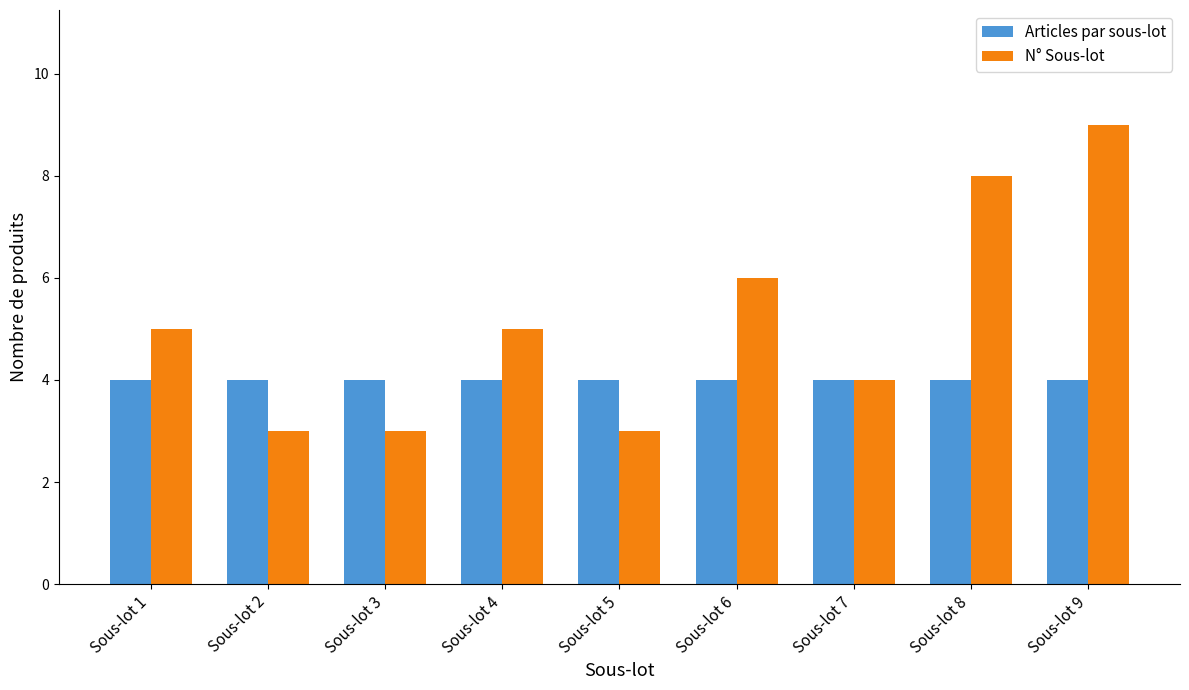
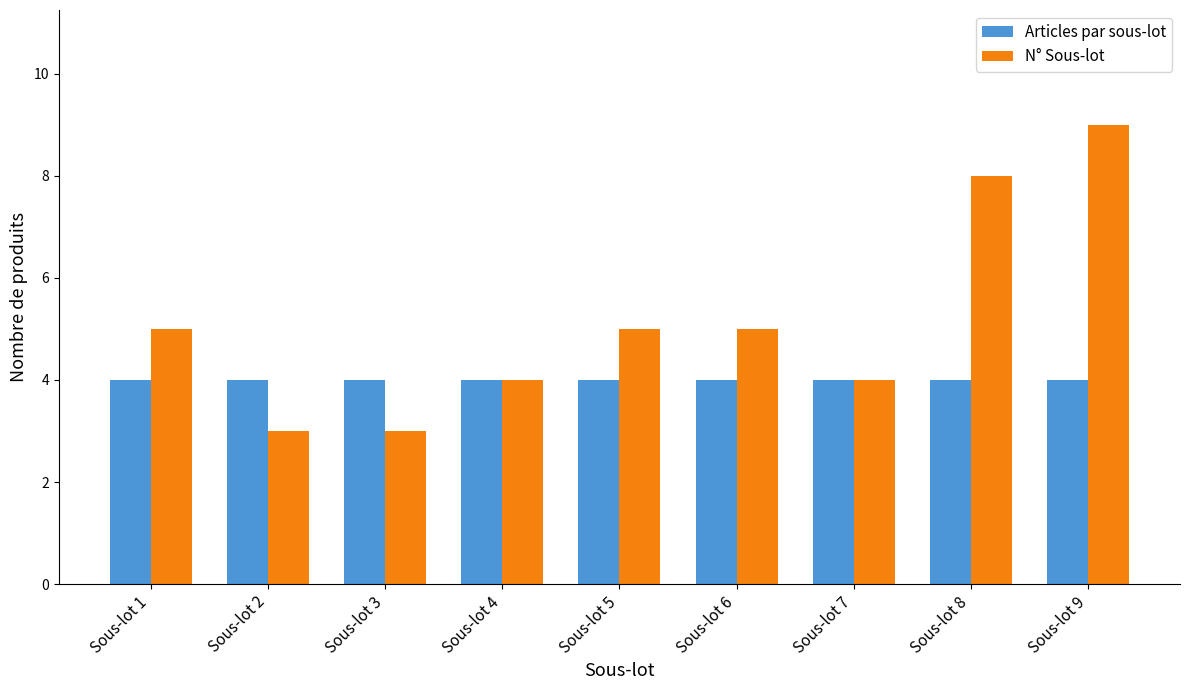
  {
    "Articles par sous-lot": {
      "Sous-lot 1": 4,
      "Sous-lot 2": 4,
      "Sous-lot 3": 4,
      "Sous-lot 4": 4,
      "Sous-lot 5": 4,
      "Sous-lot 6": 4,
      "Sous-lot 7": 4,
      "Sous-lot 8": 4,
      "Sous-lot 9": 4
    },
    "N° Sous-lot": {
      "Sous-lot 1": 5,
      "Sous-lot 2": 3,
      "Sous-lot 3": 3,
-     "Sous-lot 4": 5,
-     "Sous-lot 5": 3,
-     "Sous-lot 6": 6,
+     "Sous-lot 4": 4,
+     "Sous-lot 5": 5,
+     "Sous-lot 6": 5,
      "Sous-lot 7": 4,
      "Sous-lot 8": 8,
      "Sous-lot 9": 9
    }
  }
